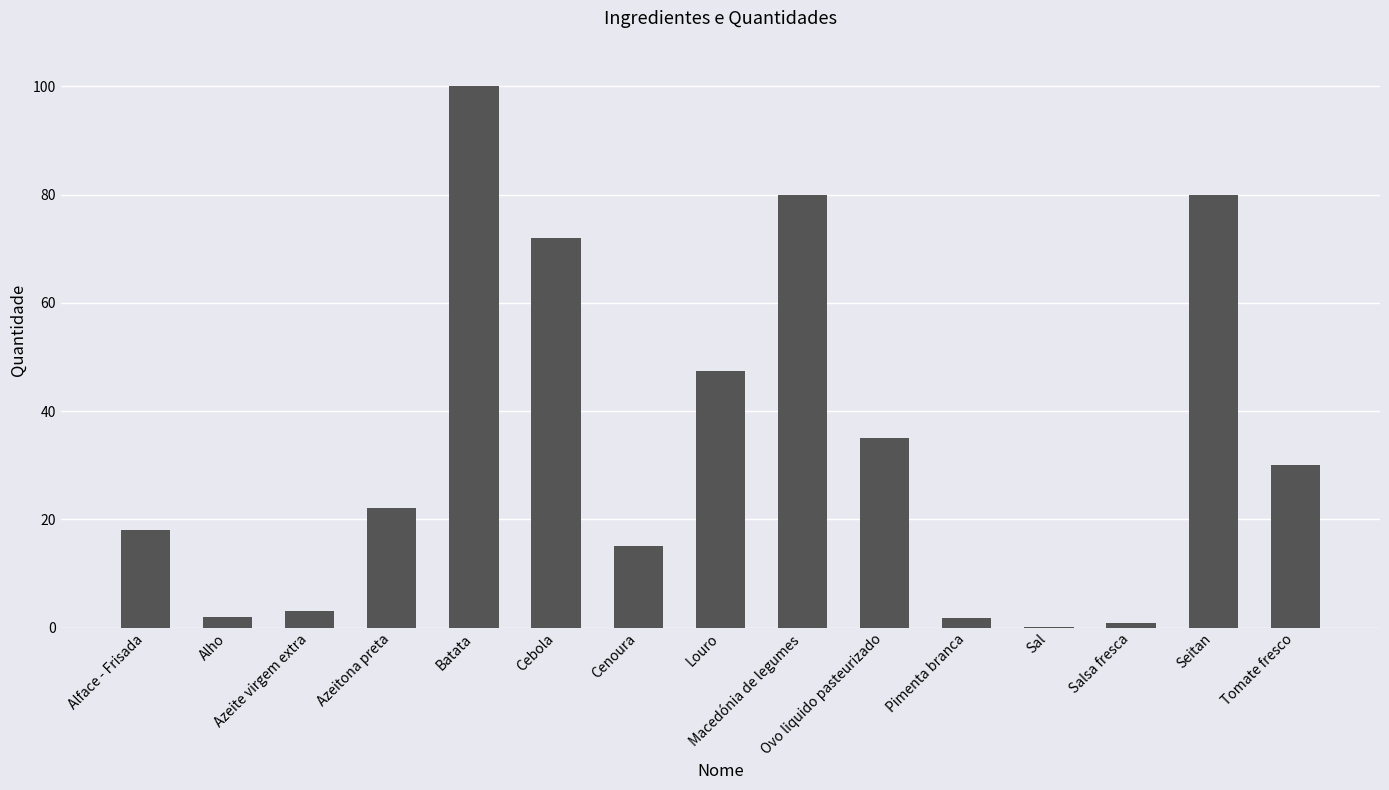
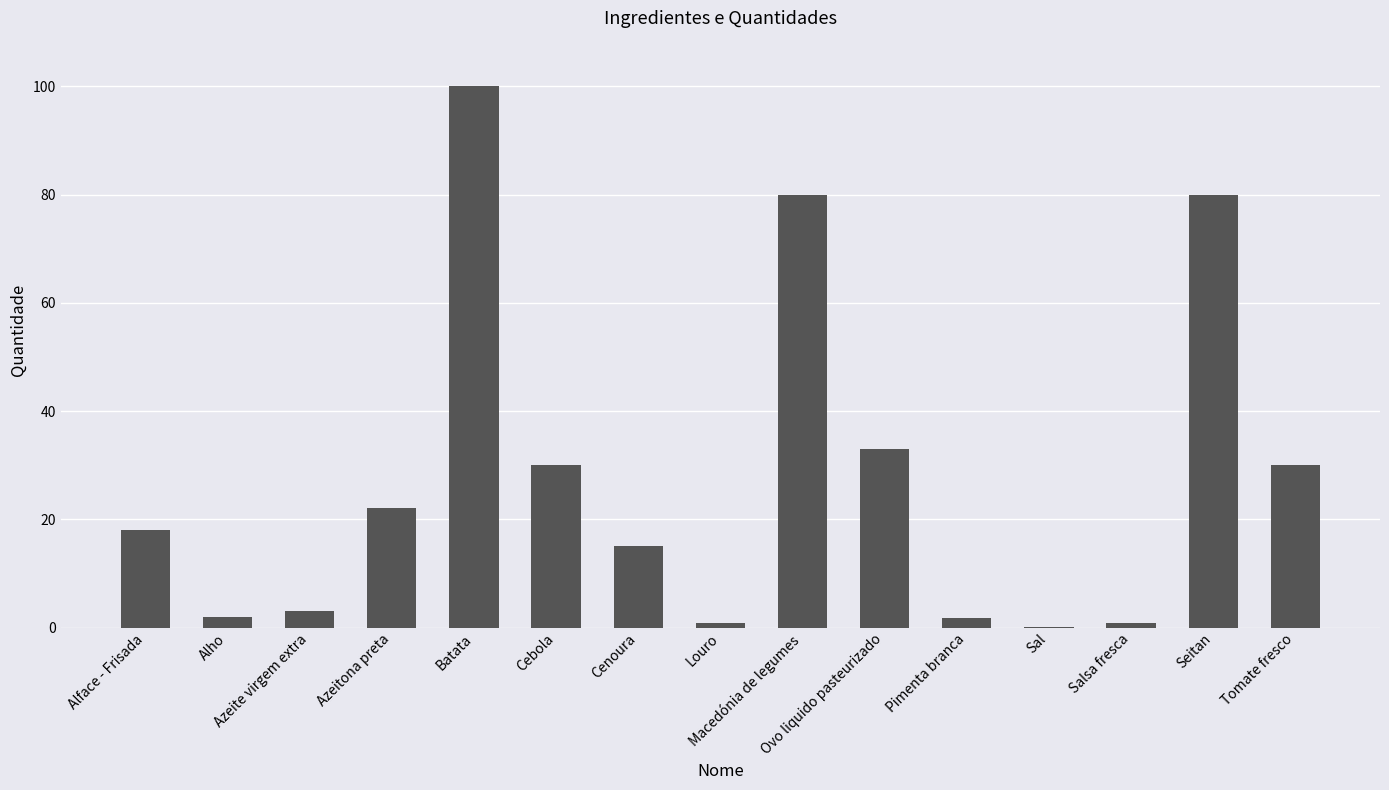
  {
    "Alface - Frisada": 18,
    "Alho": 2,
    "Azeite virgem extra": 3,
    "Azeitona preta": 22,
    "Batata": 100,
-   "Cebola": 72,
+   "Cebola": 30,
    "Cenoura": 15,
-   "Louro": 47,
+   "Louro": 1,
    "Macedónia de legumes": 80,
-   "Ovo liquido pasteurizado": 35,
+   "Ovo liquido pasteurizado": 33,
    "Pimenta branca": 2,
    "Salsa fresca": 1,
    "Seitan": 80,
    "Tomate fresco": 30
  }
